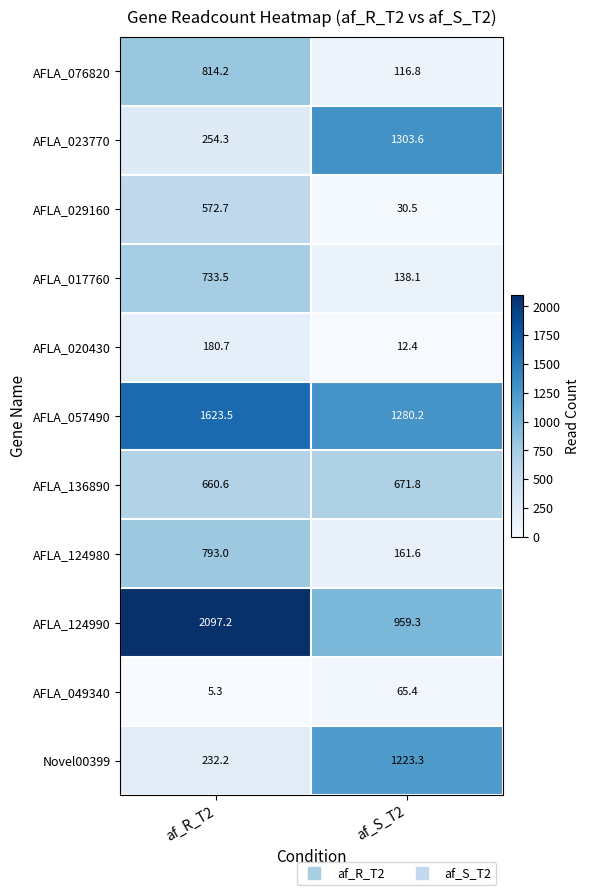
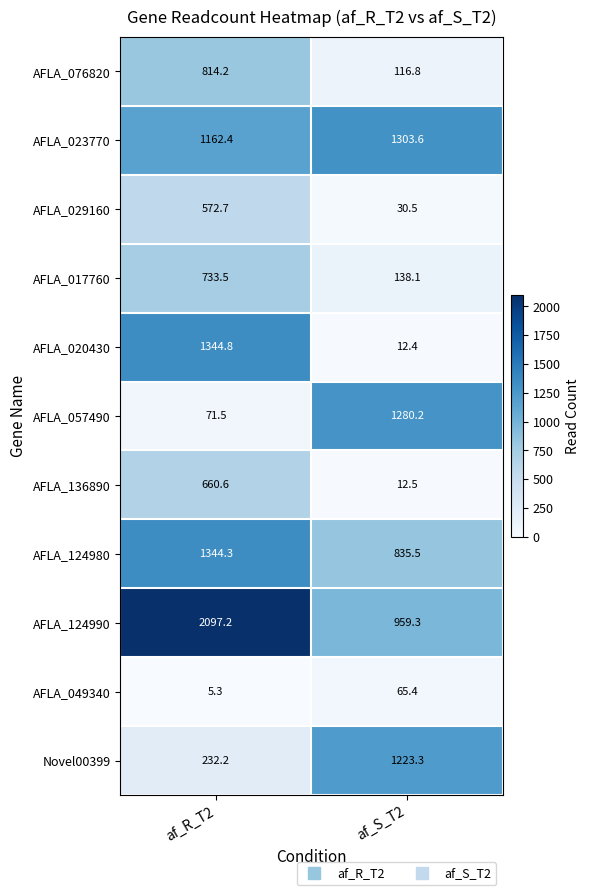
  {
    "AFLA_076820": {
      "af_R_T2": 814.2,
      "af_S_T2": 116.8
    },
    "AFLA_023770": {
-     "af_R_T2": 254.3,
+     "af_R_T2": 1162.4,
      "af_S_T2": 1303.6
    },
    "AFLA_029160": {
      "af_R_T2": 572.7,
      "af_S_T2": 30.5
    },
    "AFLA_017760": {
      "af_R_T2": 733.5,
      "af_S_T2": 138.1
    },
    "AFLA_020430": {
-     "af_R_T2": 180.7,
+     "af_R_T2": 1344.8,
      "af_S_T2": 12.4
    },
    "AFLA_057490": {
-     "af_R_T2": 1623.5,
+     "af_R_T2": 71.5,
      "af_S_T2": 1280.2
    },
    "AFLA_136890": {
      "af_R_T2": 660.6,
-     "af_S_T2": 671.8
+     "af_S_T2": 12.5
    },
    "AFLA_124980": {
-     "af_R_T2": 793.0,
-     "af_S_T2": 161.6
+     "af_R_T2": 1344.3,
+     "af_S_T2": 835.5
    },
    "AFLA_124990": {
      "af_R_T2": 2097.2,
      "af_S_T2": 959.3
    },
    "AFLA_049340": {
      "af_R_T2": 5.3,
      "af_S_T2": 65.4
    },
    "Novel00399": {
      "af_R_T2": 232.2,
      "af_S_T2": 1223.3
    }
  }
